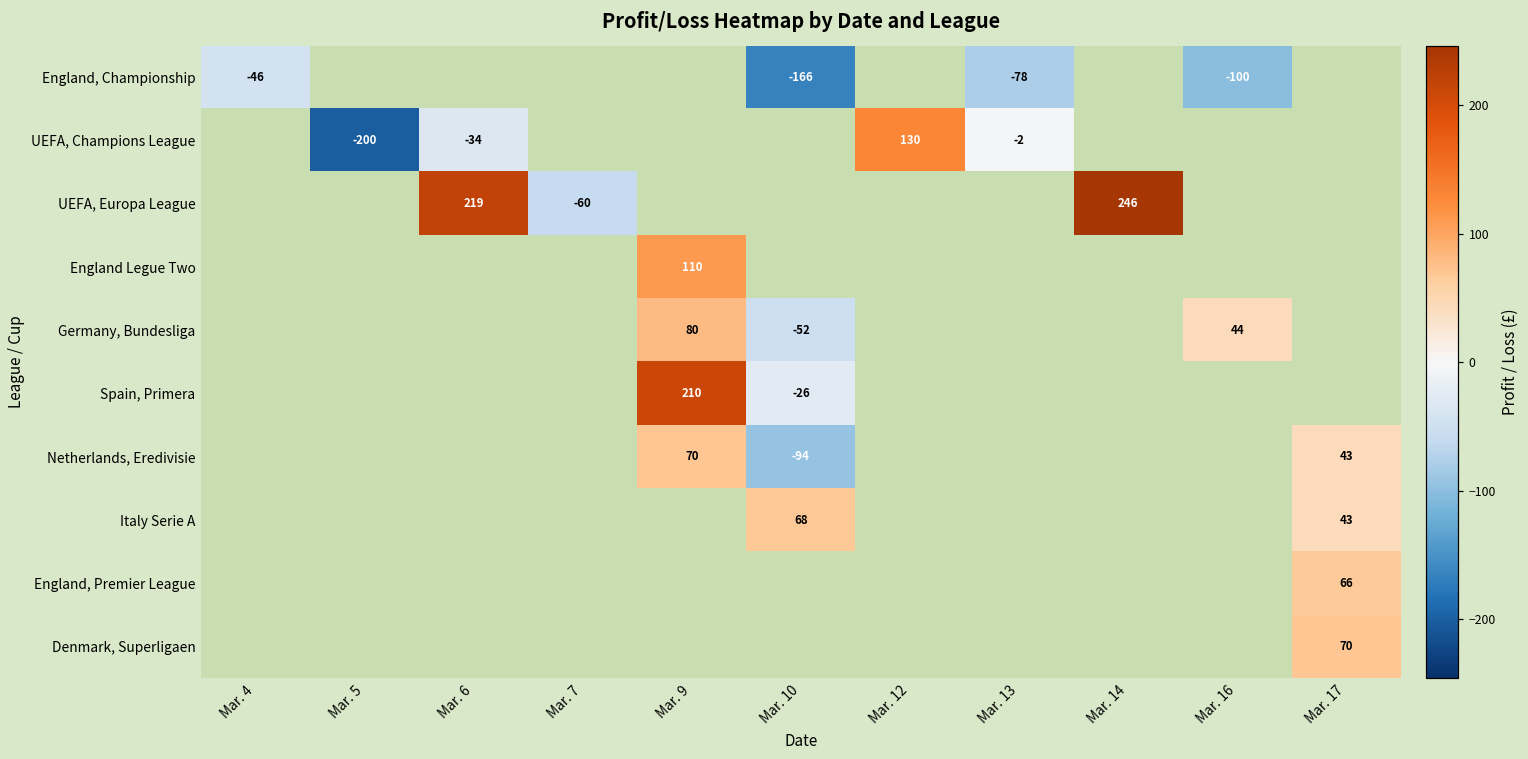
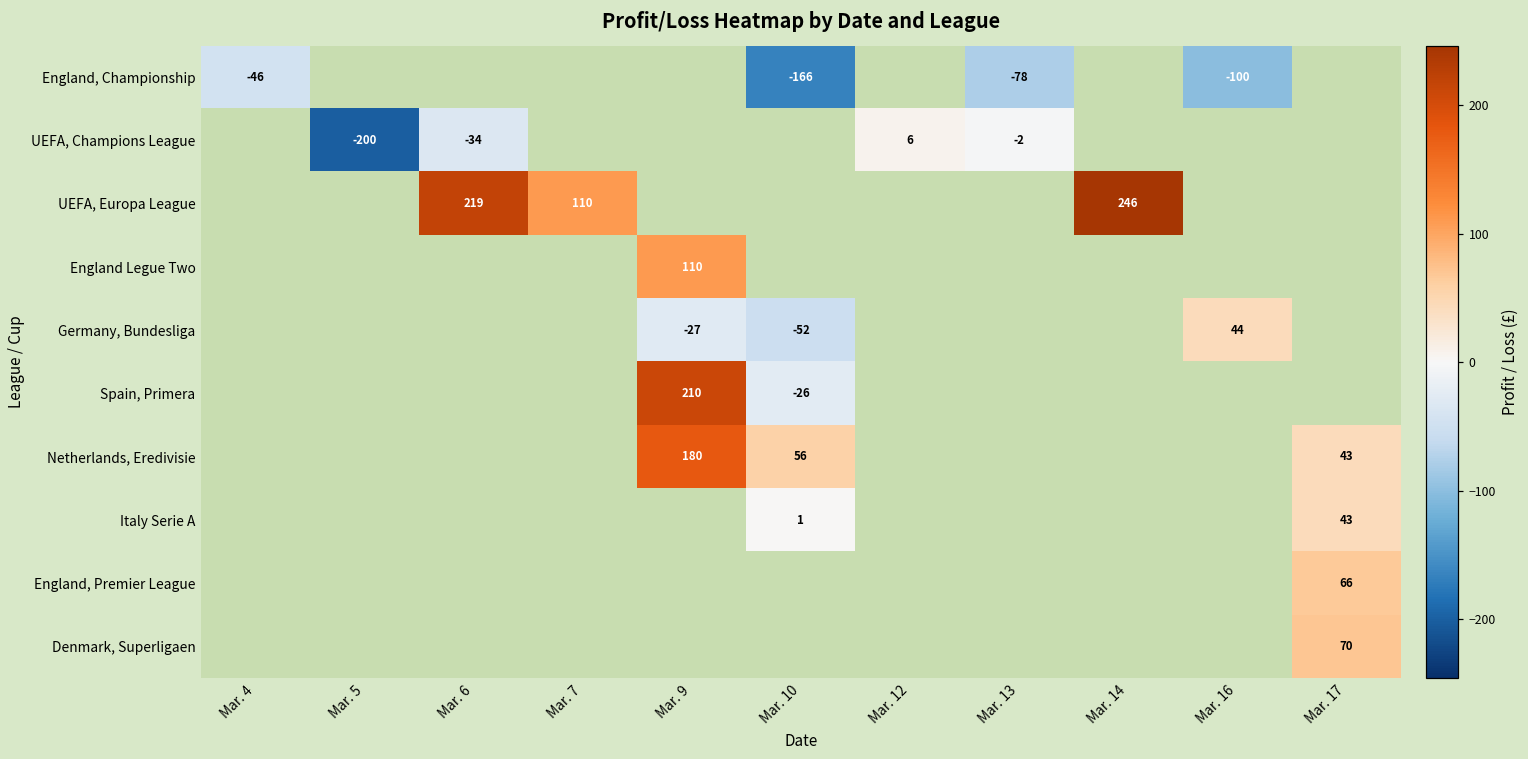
  {
    "England, Championship": {
      "Mar. 4": -46,
      "Mar. 10": -166,
      "Mar. 13": -78,
      "Mar. 16": -100
    },
    "UEFA, Champions League": {
      "Mar. 5": -200,
      "Mar. 6": -34,
-     "Mar. 12": 130,
+     "Mar. 12": 6,
      "Mar. 13": -2
    },
    "UEFA, Europa League": {
      "Mar. 6": 219,
-     "Mar. 7": -60,
+     "Mar. 7": 110,
      "Mar. 14": 246
    },
    "England Legue Two": {
      "Mar. 9": 110
    },
    "Germany, Bundesliga": {
-     "Mar. 9": 80,
+     "Mar. 9": -27,
      "Mar. 10": -52,
      "Mar. 16": 44
    },
    "Spain, Primera": {
      "Mar. 9": 210,
      "Mar. 10": -26
    },
    "Netherlands, Eredivisie": {
-     "Mar. 9": 70,
-     "Mar. 10": -94,
+     "Mar. 9": 180,
+     "Mar. 10": 56,
      "Mar. 17": 43
    },
    "Italy Serie A": {
-     "Mar. 10": 68,
+     "Mar. 10": 1,
      "Mar. 17": 43
    },
    "England, Premier League": {
      "Mar. 17": 66
    },
    "Denmark, Superligaen": {
      "Mar. 17": 70
    }
  }
